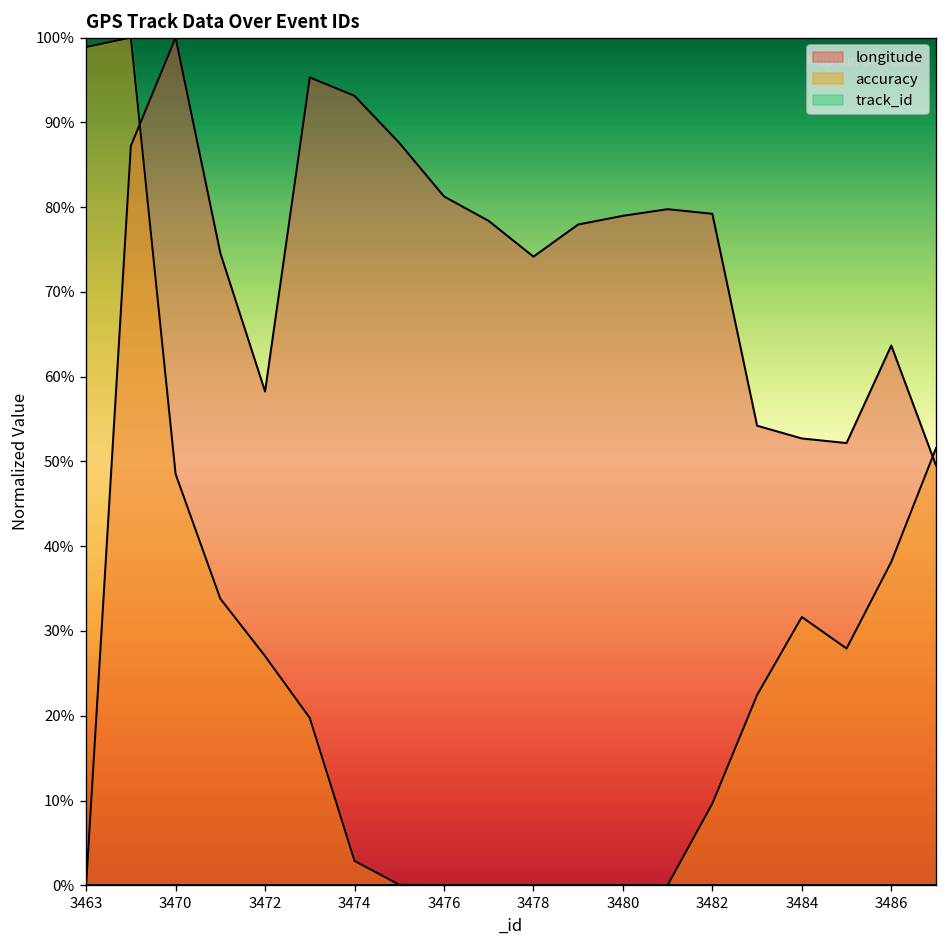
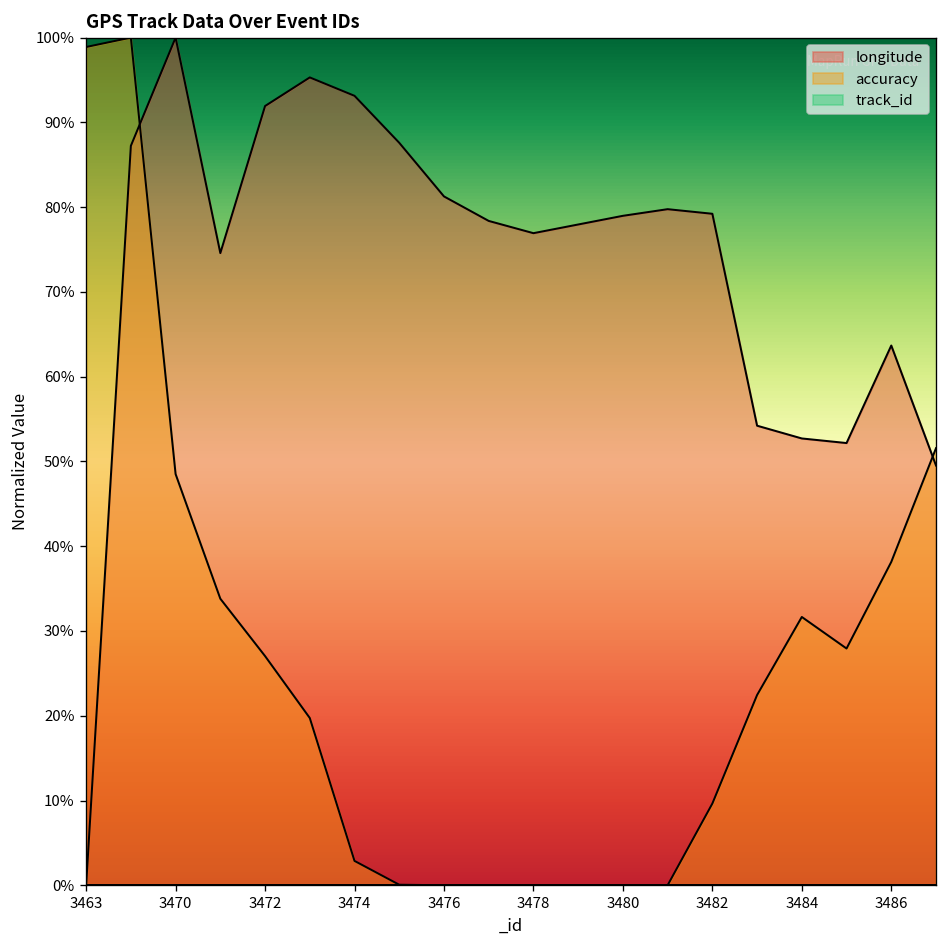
  {
    "longitude": {
      "3470": "100%",
-     "3472": "58%",
+     "3472": "92%",
      "3474": "93%",
      "3476": "81%",
-     "3478": "74%",
+     "3478": "77%",
      "3480": "79%",
      "3482": "79%",
      "3484": "53%",
      "3486": "64%"
    },
    "accuracy": {
      "3463": "99%",
      "3470": "49%",
      "3472": "27%",
      "3474": "3%",
      "3482": "10%",
      "3484": "32%",
      "3486": "38%"
    },
    "track_id": {
      "3470": "0%",
      "3472": "0%",
      "3474": "0%",
      "3482": "0%",
      "3484": "0%",
      "3486": "0%"
    }
  }
